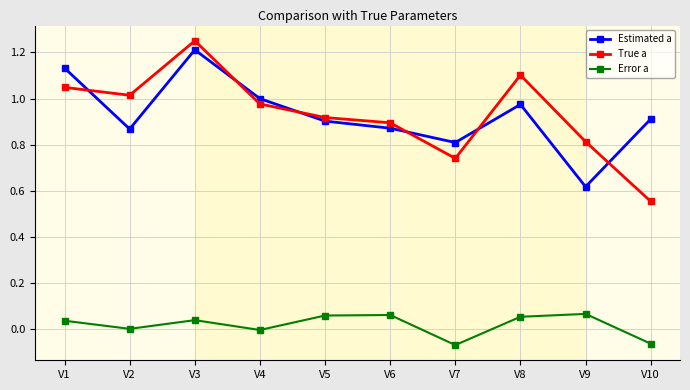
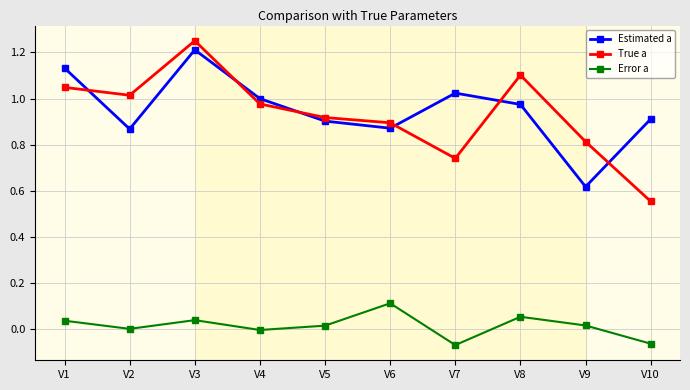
  {
    "Estimated a": {
      "V1": 1.13,
      "V2": 0.87,
      "V3": 1.21,
      "V4": 1.00,
      "V5": 0.90,
      "V6": 0.87,
-     "V7": 0.81,
+     "V7": 1.02,
      "V8": 0.97,
      "V9": 0.62,
      "V10": 0.91
    },
    "True a": {
      "V1": 1.05,
      "V2": 1.01,
      "V3": 1.25,
      "V4": 0.98,
      "V5": 0.92,
      "V6": 0.90,
      "V7": 0.74,
      "V8": 1.10,
      "V9": 0.81,
      "V10": 0.55
    },
    "Error a": {
      "V1": 0.04,
      "V2": 0.00,
      "V3": 0.04,
      "V4": 0.00,
-     "V5": 0.06,
-     "V6": 0.06,
+     "V5": 0.02,
+     "V6": 0.11,
      "V7": -0.07,
      "V8": 0.05,
-     "V9": 0.07,
+     "V9": 0.02,
      "V10": -0.06
    }
  }
